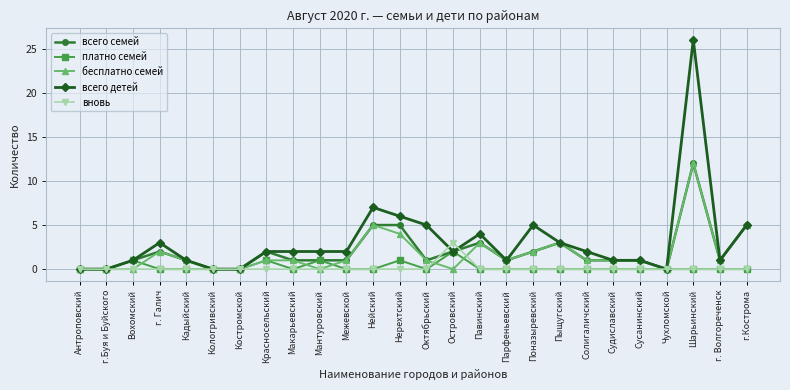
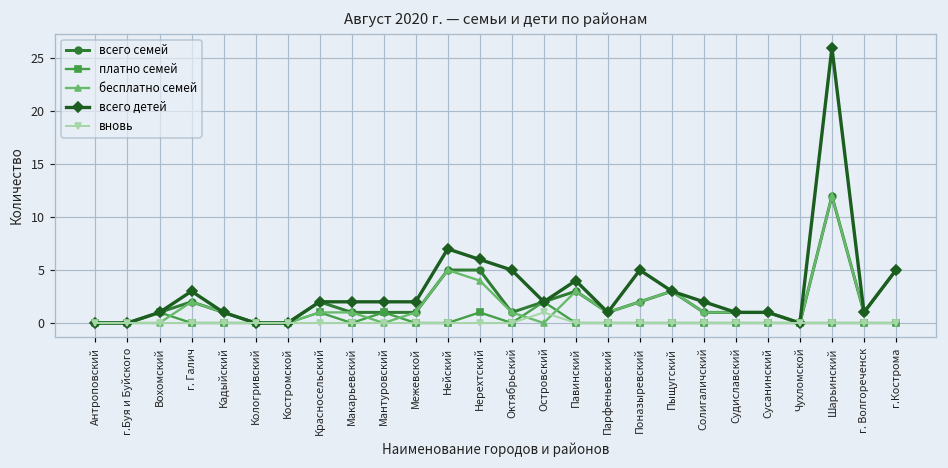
  {
    "вновь": {
      "Красносельский": 0,
      "Нерехтский": 0,
-     "Островский": 3
+     "Островский": 1
    }
  }
